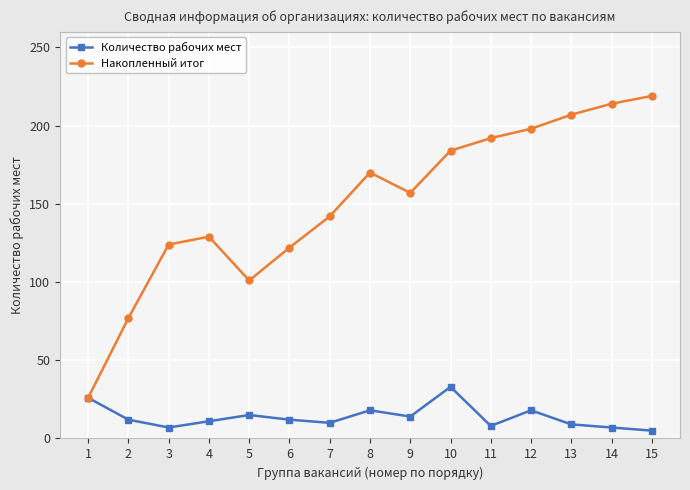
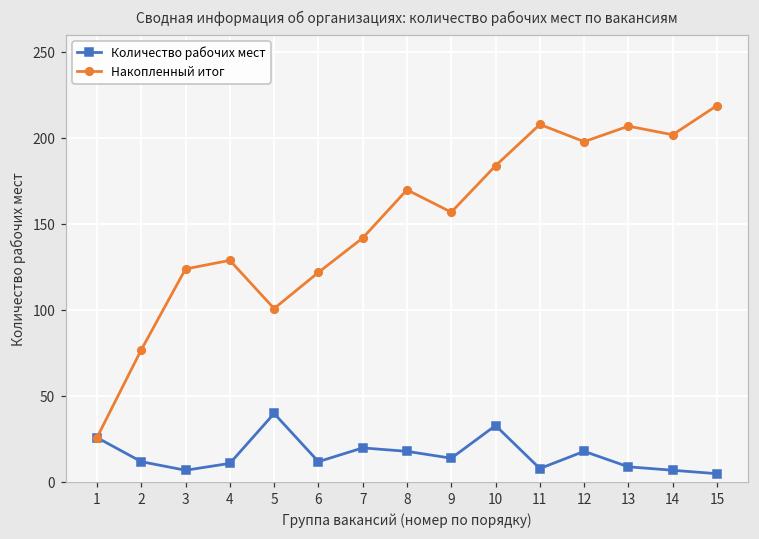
  {
    "Количество рабочих мест": {
      "2": 12,
      "3": 7,
      "4": 11,
-     "5": 15,
+     "5": 40,
      "6": 12,
-     "7": 10,
+     "7": 20,
      "8": 18,
      "9": 14,
      "10": 33,
      "11": 8,
      "12": 18,
      "13": 9,
      "14": 7,
      "15": 5
    },
    "Накопленный итог": {
      "2": 77,
      "3": 124,
      "4": 129,
      "5": 101,
      "6": 122,
      "7": 142,
      "8": 170,
      "9": 157,
      "10": 184,
-     "11": 192,
+     "11": 208,
      "12": 198,
      "13": 207,
-     "14": 214,
+     "14": 202,
      "15": 219
    }
  }
